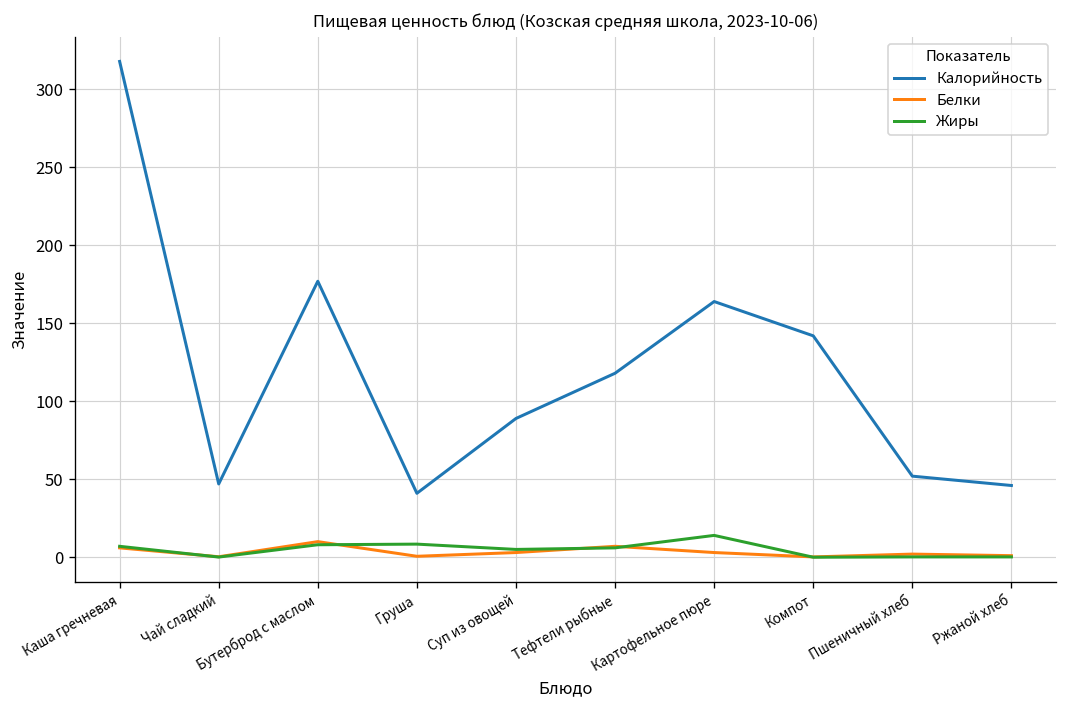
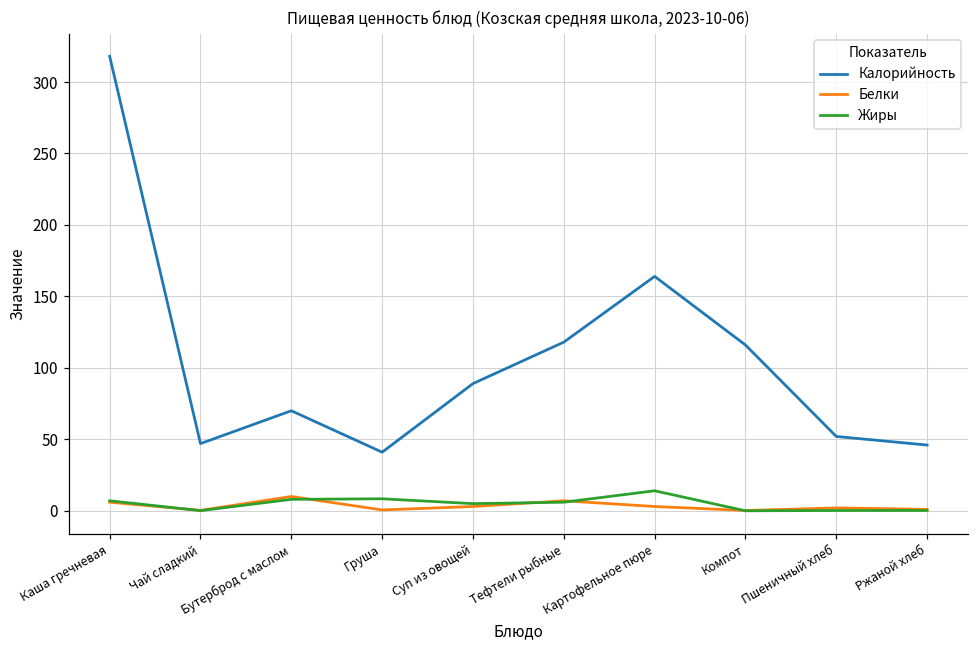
  {
    "Калорийность": {
      "Каша гречневая": 318,
      "Чай сладкий": 47,
-     "Бутерброд с маслом": 177,
+     "Бутерброд с маслом": 70,
      "Груша": 41,
      "Суп из овощей": 89,
      "Тефтели рыбные": 118,
      "Картофельное пюре": 164,
-     "Компот": 142,
+     "Компот": 116,
      "Пшеничный хлеб": 52,
      "Ржаной хлеб": 46
    },
    "Белки": {
      "Бутерброд с маслом": 10,
      "Груша": 1,
      "Суп из овощей": 3,
      "Картофельное пюре": 3
    },
    "Жиры": {
      "Бутерброд с маслом": 8,
      "Груша": 8,
      "Суп из овощей": 5,
      "Картофельное пюре": 14
    }
  }
